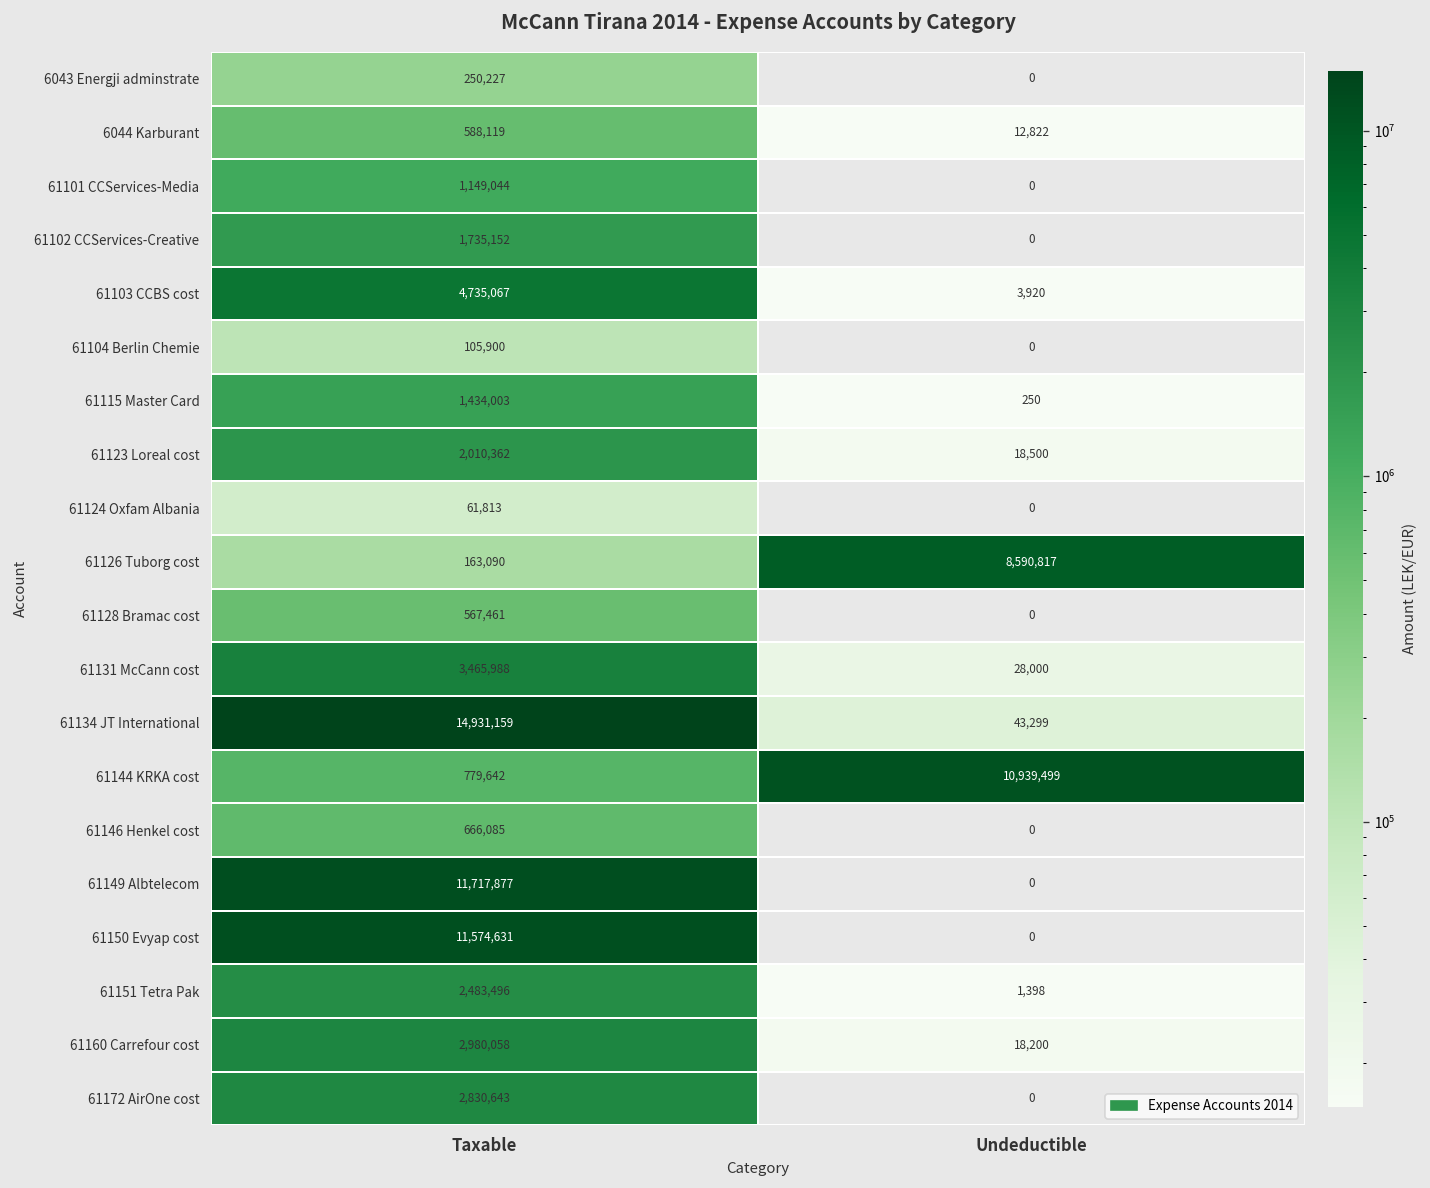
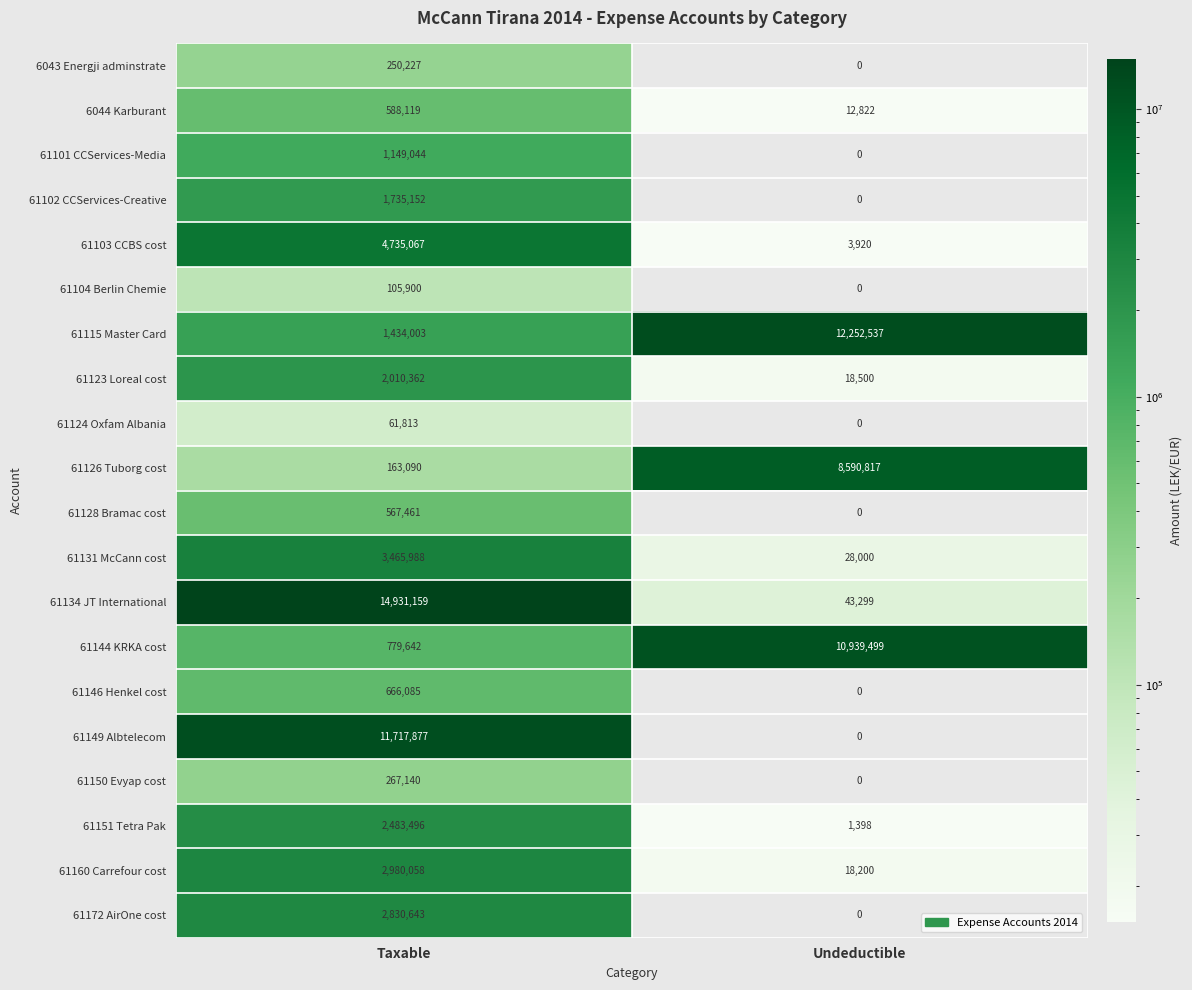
  {
    "6043 Energji adminstrate": {
      "Taxable": "250,227",
      "Undeductible": "0"
    },
    "6044 Karburant": {
      "Taxable": "588,119",
      "Undeductible": "12,822"
    },
    "61101 CCServices-Media": {
      "Taxable": "1,149,044",
      "Undeductible": "0"
    },
    "61102 CCServices-Creative": {
      "Taxable": "1,735,152",
      "Undeductible": "0"
    },
    "61103 CCBS cost": {
      "Taxable": "4,735,067",
      "Undeductible": "3,920"
    },
    "61104 Berlin Chemie": {
      "Taxable": "105,900",
      "Undeductible": "0"
    },
    "61115 Master Card": {
      "Taxable": "1,434,003",
-     "Undeductible": "250"
+     "Undeductible": "12,252,537"
    },
    "61123 Loreal cost": {
      "Taxable": "2,010,362",
      "Undeductible": "18,500"
    },
    "61124 Oxfam Albania": {
      "Taxable": "61,813",
      "Undeductible": "0"
    },
    "61126 Tuborg cost": {
      "Taxable": "163,090",
      "Undeductible": "8,590,817"
    },
    "61128 Bramac cost": {
      "Taxable": "567,461",
      "Undeductible": "0"
    },
    "61131 McCann cost": {
      "Taxable": "3,465,988",
      "Undeductible": "28,000"
    },
    "61134 JT International": {
      "Taxable": "14,931,159",
      "Undeductible": "43,299"
    },
    "61144 KRKA cost": {
      "Taxable": "779,642",
      "Undeductible": "10,939,499"
    },
    "61146 Henkel cost": {
      "Taxable": "666,085",
      "Undeductible": "0"
    },
    "61149 Albtelecom": {
      "Taxable": "11,717,877",
      "Undeductible": "0"
    },
    "61150 Evyap cost": {
-     "Taxable": "11,574,631",
+     "Taxable": "267,140",
      "Undeductible": "0"
    },
    "61151 Tetra Pak": {
      "Taxable": "2,483,496",
      "Undeductible": "1,398"
    },
    "61160 Carrefour cost": {
      "Taxable": "2,980,058",
      "Undeductible": "18,200"
    },
    "61172 AirOne cost": {
      "Taxable": "2,830,643",
      "Undeductible": "0"
    }
  }
